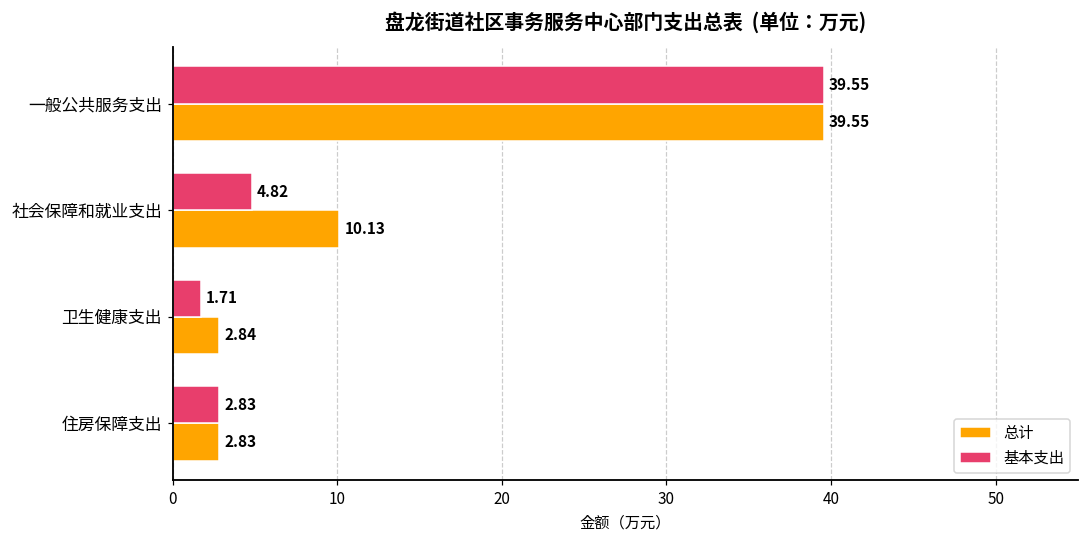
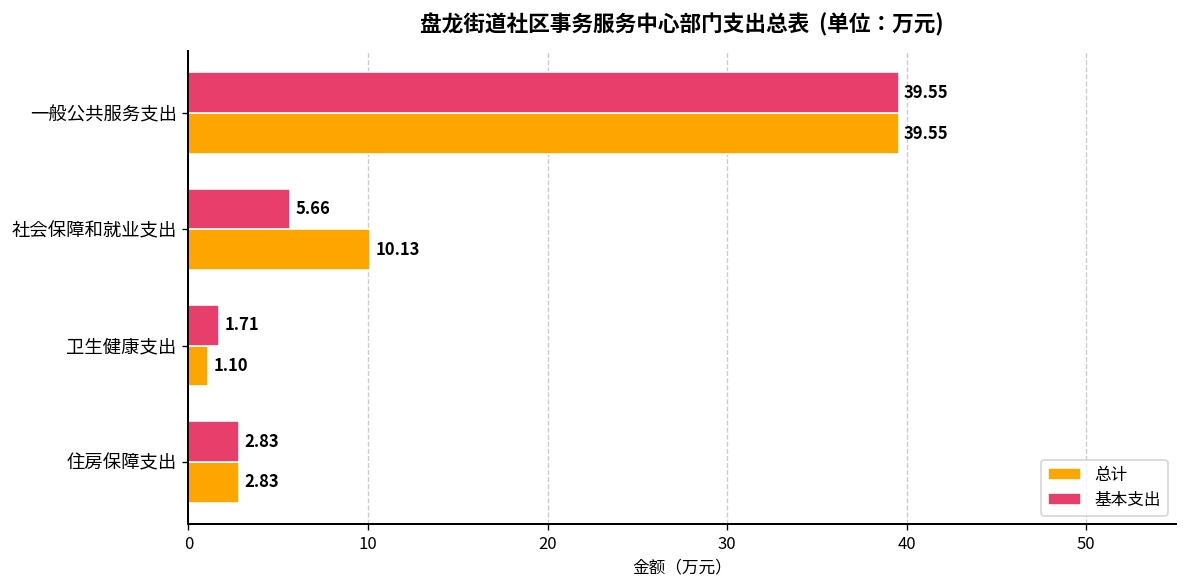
  {
    "总计": {
      "一般公共服务支出": 39.55,
      "社会保障和就业支出": 10.13,
-     "卫生健康支出": 2.84,
+     "卫生健康支出": 1.10,
      "住房保障支出": 2.83
    },
    "基本支出": {
      "一般公共服务支出": 39.55,
-     "社会保障和就业支出": 4.82,
+     "社会保障和就业支出": 5.66,
      "卫生健康支出": 1.71,
      "住房保障支出": 2.83
    }
  }
